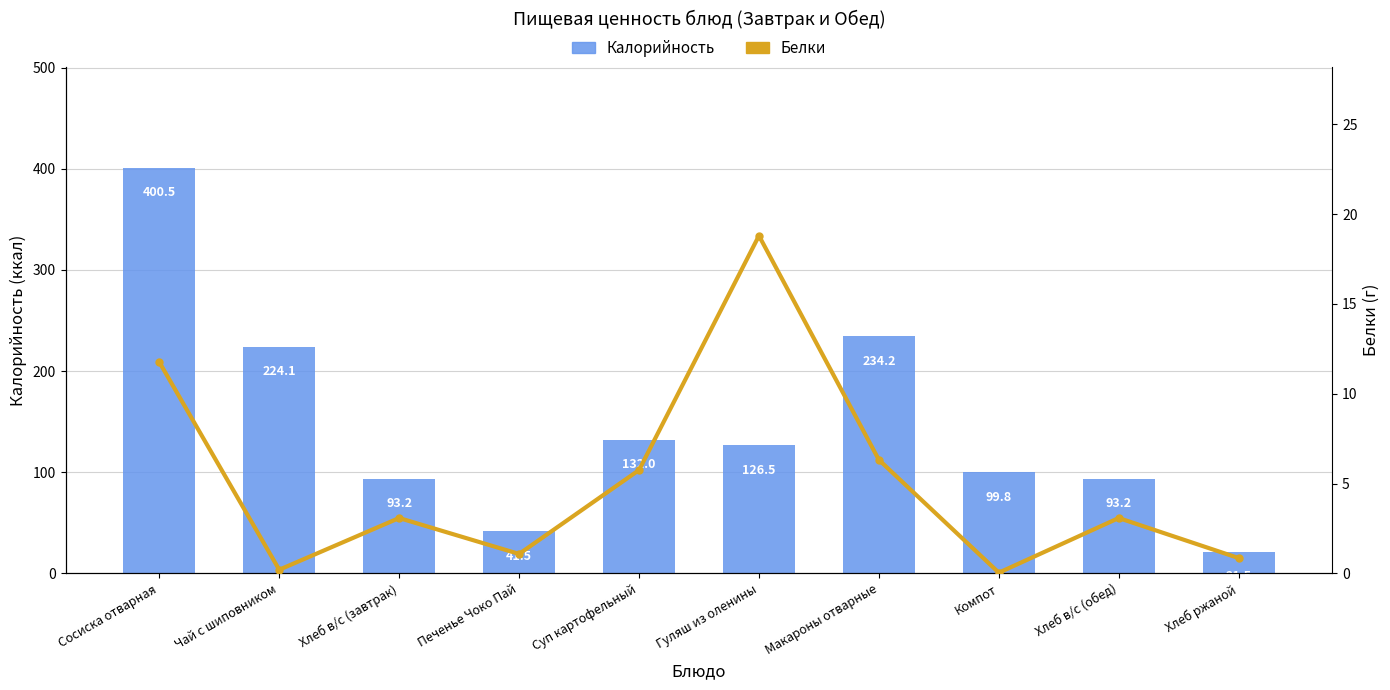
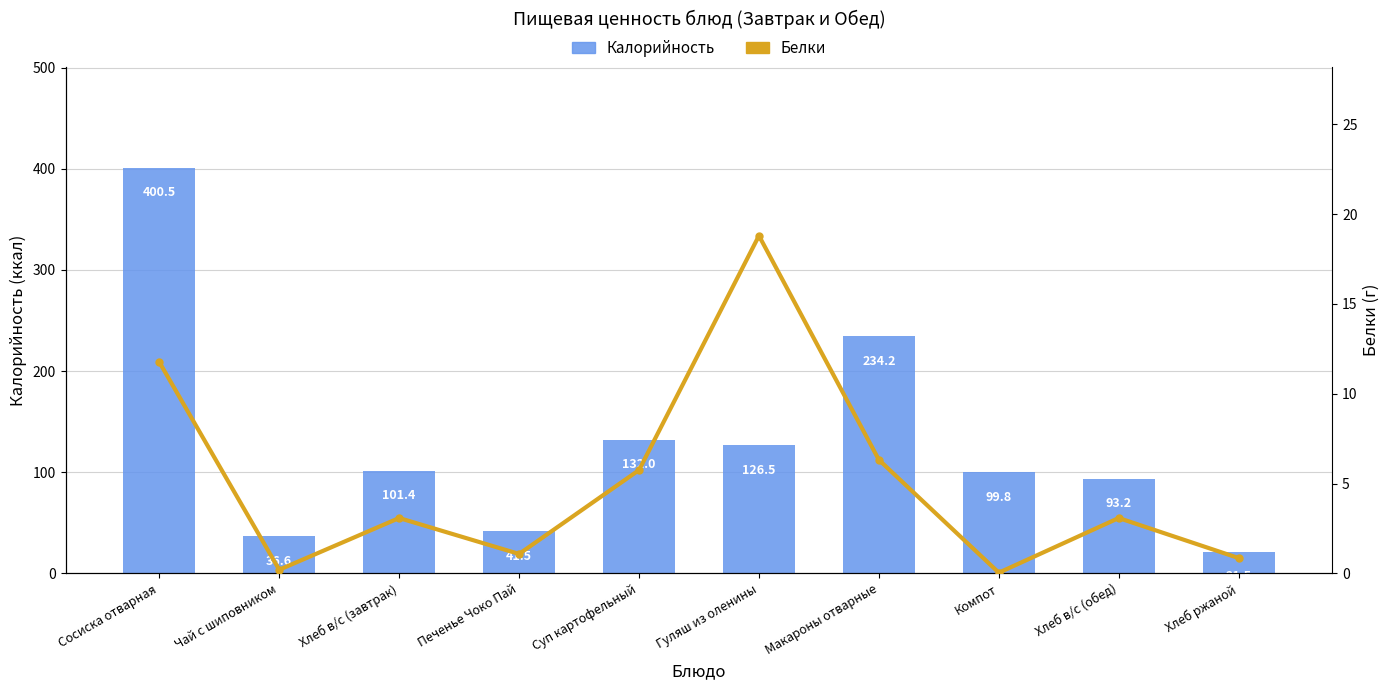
  {
    "Калорийность": {
      "Сосиска отварная": 400.5,
-     "Чай с шиповником": 224.1,
-     "Хлеб в/с (завтрак)": 93.2,
+     "Чай с шиповником": 36.6,
+     "Хлеб в/с (завтрак)": 101.4,
      "Гуляш из оленины": 126.5,
      "Макароны отварные": 234.2,
      "Компот": 99.8,
      "Хлеб в/с (обед)": 93.2
    }
  }
